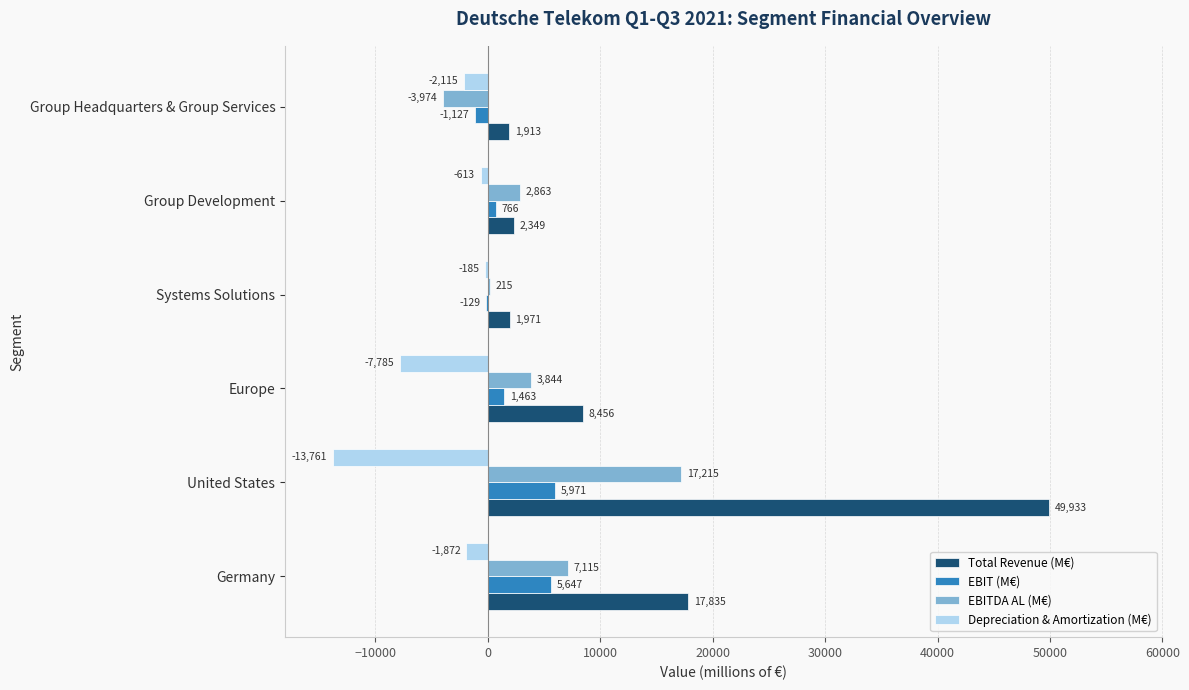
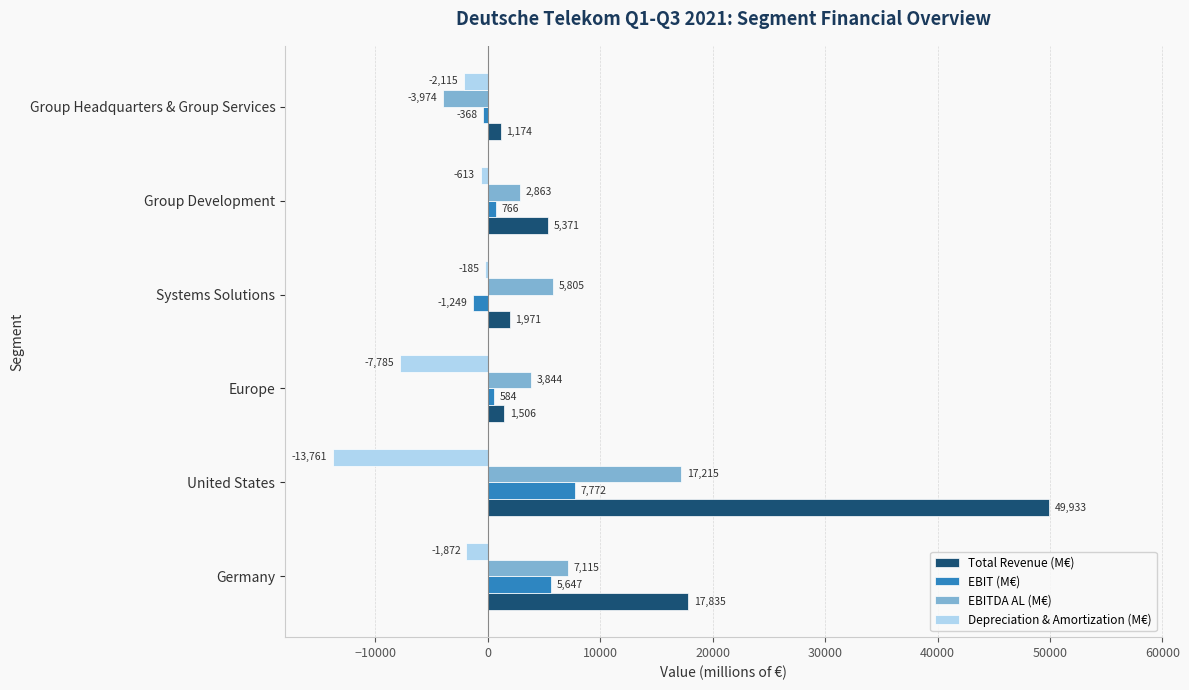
  {
    "Total Revenue (M€)": {
-     "Group Headquarters & Group Services": "1,913",
-     "Group Development": "2,349",
+     "Group Headquarters & Group Services": "1,174",
+     "Group Development": "5,371",
      "Systems Solutions": "1,971",
-     "Europe": "8,456",
+     "Europe": "1,506",
      "United States": "49,933",
      "Germany": "17,835"
    },
    "EBIT (M€)": {
-     "Group Headquarters & Group Services": "-1,127",
+     "Group Headquarters & Group Services": "-368",
      "Group Development": "766",
-     "Systems Solutions": "-129",
-     "Europe": "1,463",
-     "United States": "5,971",
+     "Systems Solutions": "-1,249",
+     "Europe": "584",
+     "United States": "7,772",
      "Germany": "5,647"
    },
    "EBITDA AL (M€)": {
      "Group Headquarters & Group Services": "-3,974",
      "Group Development": "2,863",
-     "Systems Solutions": "215",
+     "Systems Solutions": "5,805",
      "Europe": "3,844",
      "United States": "17,215",
      "Germany": "7,115"
    },
    "Depreciation & Amortization (M€)": {
      "Group Headquarters & Group Services": "-2,115",
      "Group Development": "-613",
      "Systems Solutions": "-185",
      "Europe": "-7,785",
      "United States": "-13,761",
      "Germany": "-1,872"
    }
  }
